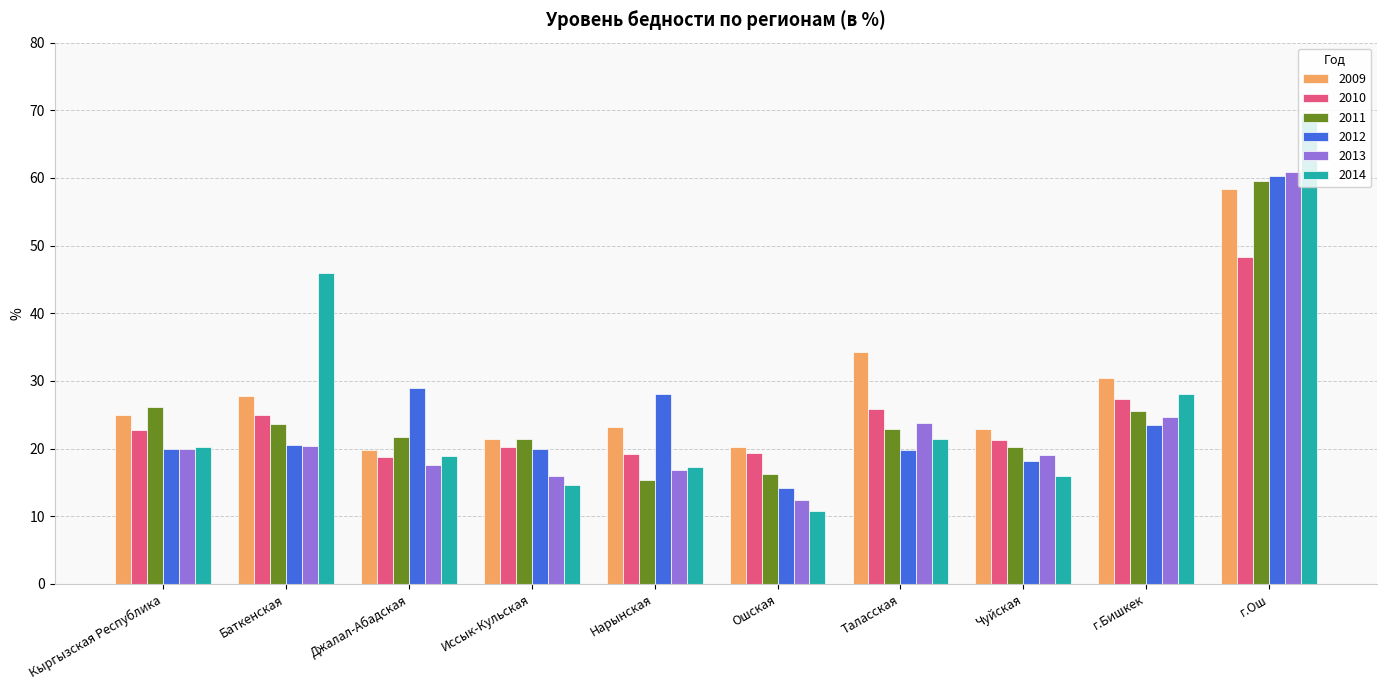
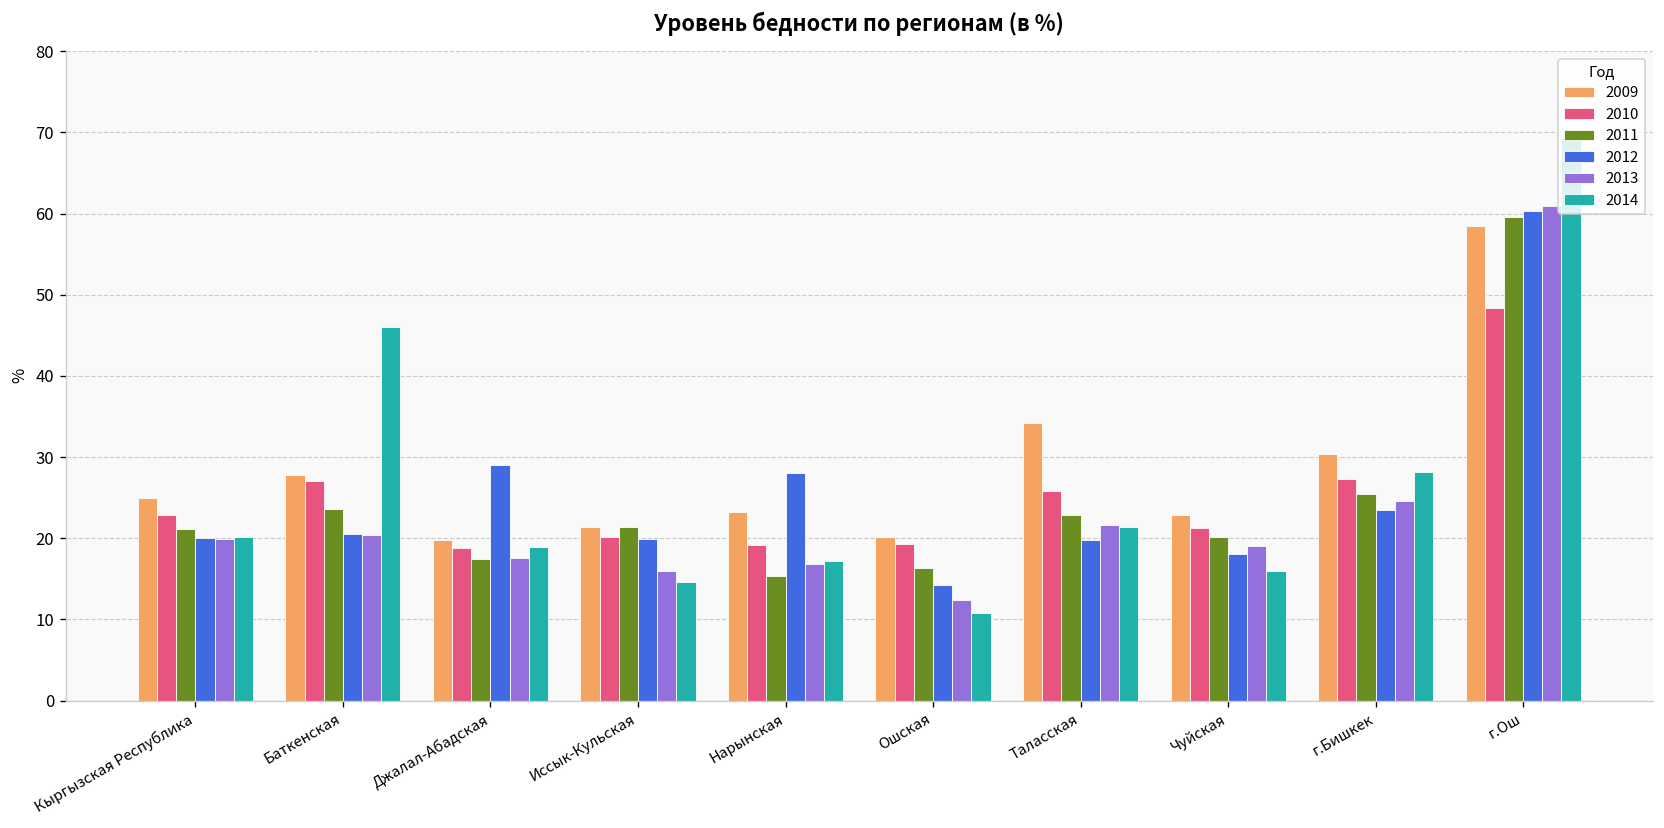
  {
    "2009": {
      "Кыргызская Республика": 25,
      "Баткенская": 28,
      "Джалал-Абадская": 20,
      "Иссык-Кульская": 21,
      "Нарынская": 23,
      "Ошская": 20,
      "Таласская": 34,
      "Чуйская": 23,
      "г.Бишкек": 30,
      "г.Ош": 58
    },
    "2010": {
      "Кыргызская Республика": 23,
-     "Баткенская": 25,
+     "Баткенская": 27,
      "Джалал-Абадская": 19,
      "Иссык-Кульская": 20,
      "Нарынская": 19,
      "Ошская": 19,
      "Таласская": 26,
      "Чуйская": 21,
      "г.Бишкек": 27,
      "г.Ош": 48
    },
    "2011": {
-     "Кыргызская Республика": 26,
+     "Кыргызская Республика": 21,
      "Баткенская": 24,
-     "Джалал-Абадская": 22,
+     "Джалал-Абадская": 17,
      "Иссык-Кульская": 21,
      "Нарынская": 15,
      "Ошская": 16,
      "Таласская": 23,
      "Чуйская": 20,
      "г.Бишкек": 26,
      "г.Ош": 60
    },
    "2012": {
      "Кыргызская Республика": 20,
      "Баткенская": 21,
      "Джалал-Абадская": 29,
      "Иссык-Кульская": 20,
      "Нарынская": 28,
      "Ошская": 14,
      "Таласская": 20,
      "Чуйская": 18,
      "г.Бишкек": 24,
      "г.Ош": 60
    },
    "2013": {
      "Кыргызская Республика": 20,
      "Баткенская": 20,
      "Джалал-Абадская": 18,
      "Иссык-Кульская": 16,
      "Нарынская": 17,
      "Ошская": 12,
-     "Таласская": 24,
+     "Таласская": 22,
      "Чуйская": 19,
      "г.Бишкек": 25,
      "г.Ош": 61
    },
    "2014": {
      "Кыргызская Республика": 20,
      "Баткенская": 46,
      "Джалал-Абадская": 19,
      "Иссык-Кульская": 15,
      "Нарынская": 17,
      "Ошская": 11,
      "Таласская": 21,
      "Чуйская": 16,
      "г.Бишкек": 28
    }
  }
